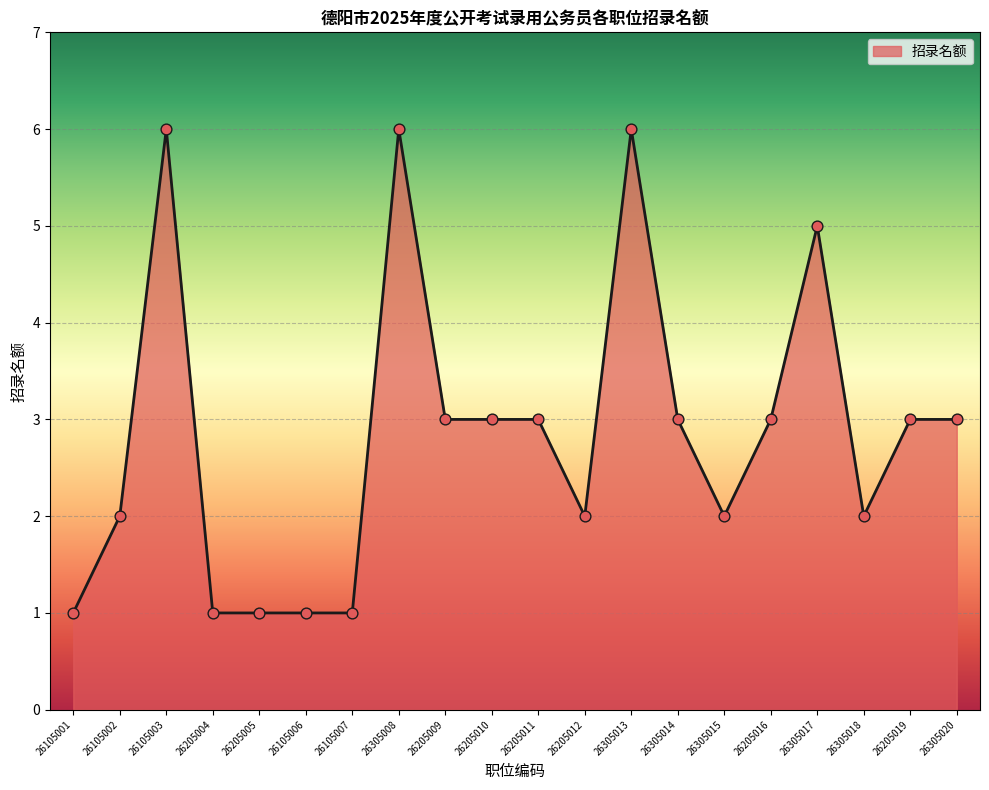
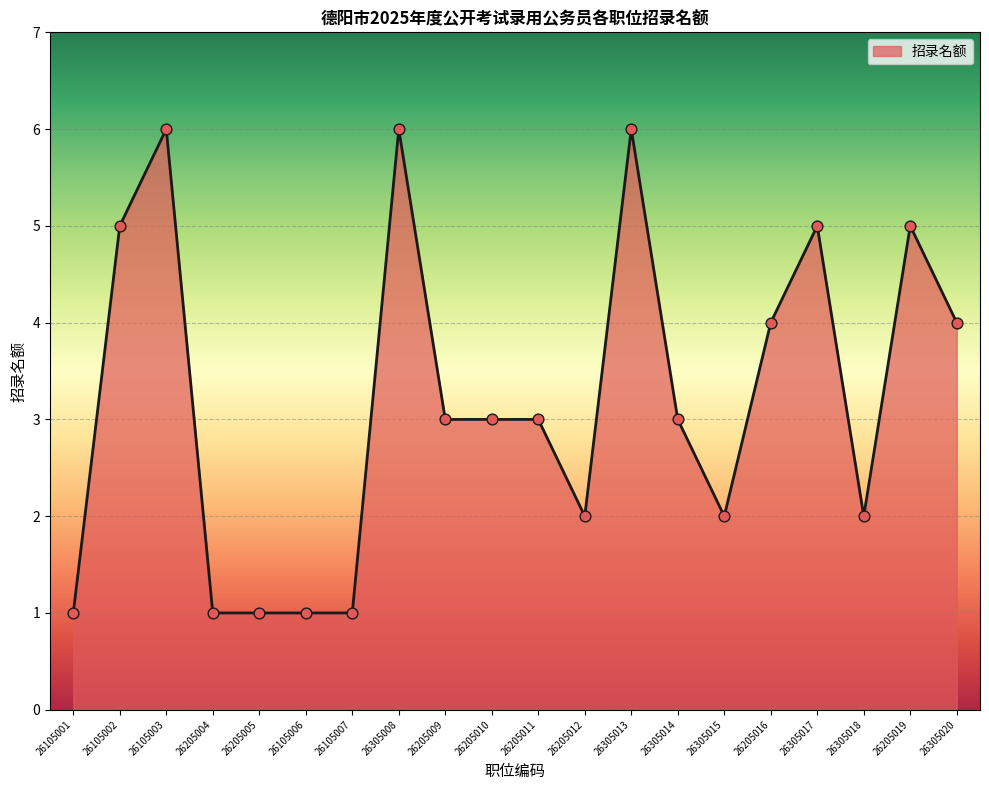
  {
    "26105001": 1,
-   "26105002": 2,
+   "26105002": 5,
    "26105003": 6,
    "26205004": 1,
    "26205005": 1,
    "26105006": 1,
    "26105007": 1,
    "26305008": 6,
    "26205009": 3,
    "26205010": 3,
    "26205011": 3,
    "26205012": 2,
    "26305013": 6,
    "26305014": 3,
    "26305015": 2,
-   "26205016": 3,
+   "26205016": 4,
    "26305017": 5,
    "26305018": 2,
-   "26205019": 3,
-   "26305020": 3
+   "26205019": 5,
+   "26305020": 4
  }
